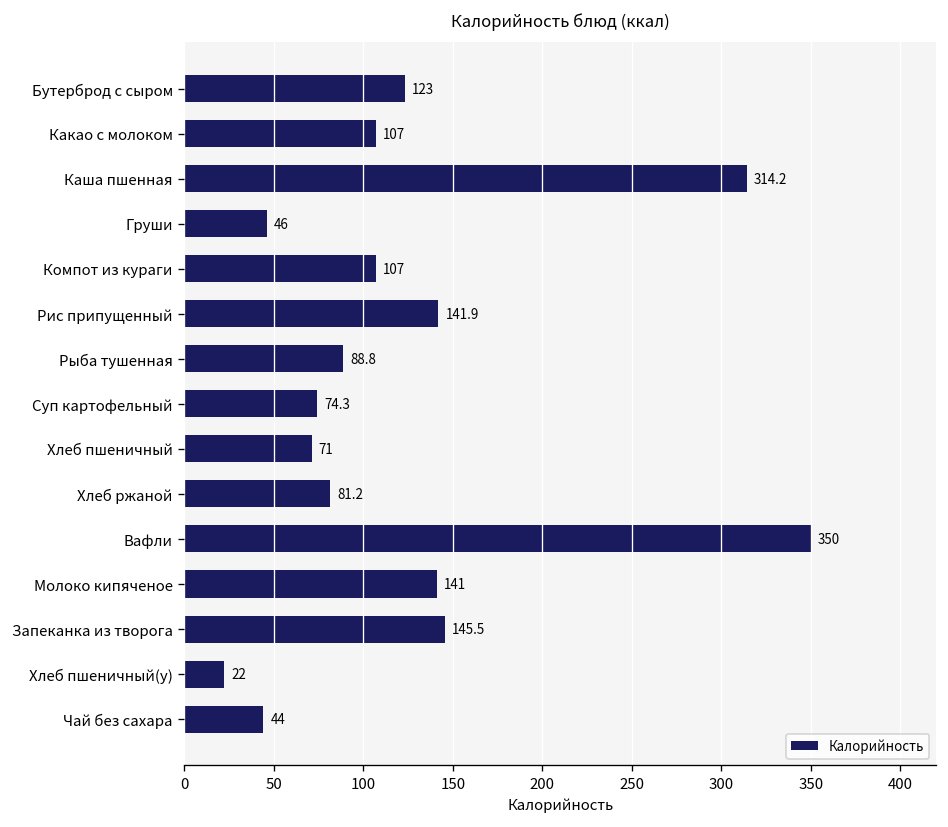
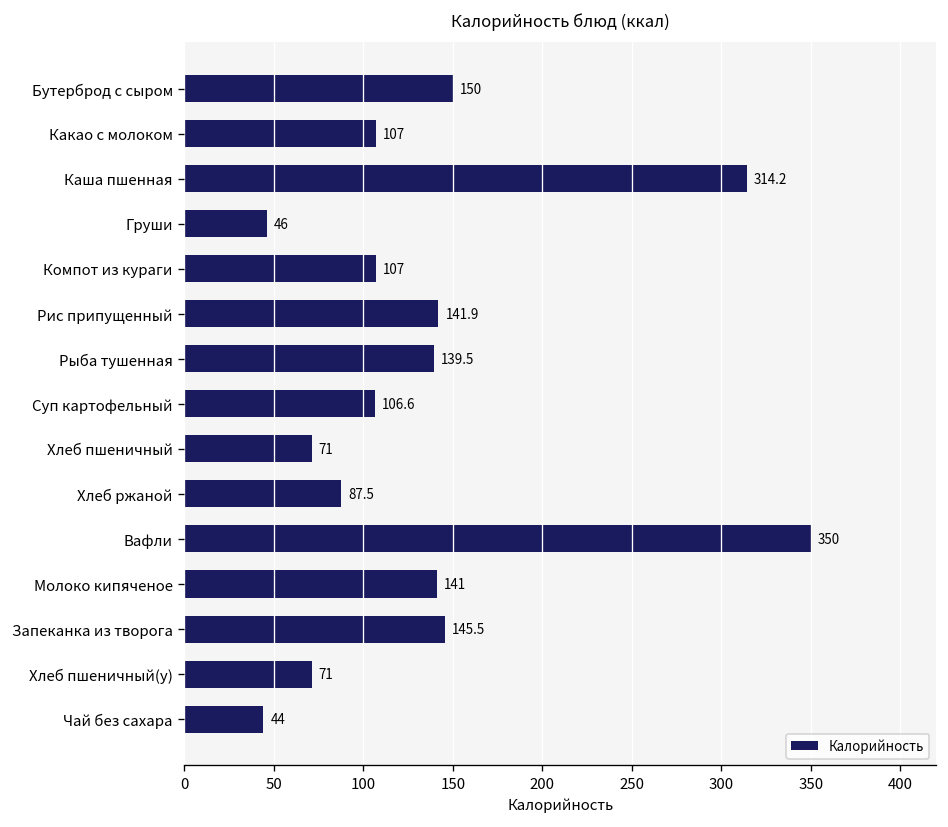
  {
-   "Бутерброд с сыром": 123,
+   "Бутерброд с сыром": 150,
    "Какао с молоком": 107,
    "Каша пшенная": 314.2,
    "Груши": 46,
    "Компот из кураги": 107,
    "Рис припущенный": 141.9,
-   "Рыба тушенная": 88.8,
-   "Суп картофельный": 74.3,
+   "Рыба тушенная": 139.5,
+   "Суп картофельный": 106.6,
    "Хлеб пшеничный": 71,
-   "Хлеб ржаной": 81.2,
+   "Хлеб ржаной": 87.5,
    "Вафли": 350,
    "Молоко кипяченое": 141,
    "Запеканка из творога": 145.5,
-   "Хлеб пшеничный(у)": 22,
+   "Хлеб пшеничный(у)": 71,
    "Чай без сахара": 44
  }
